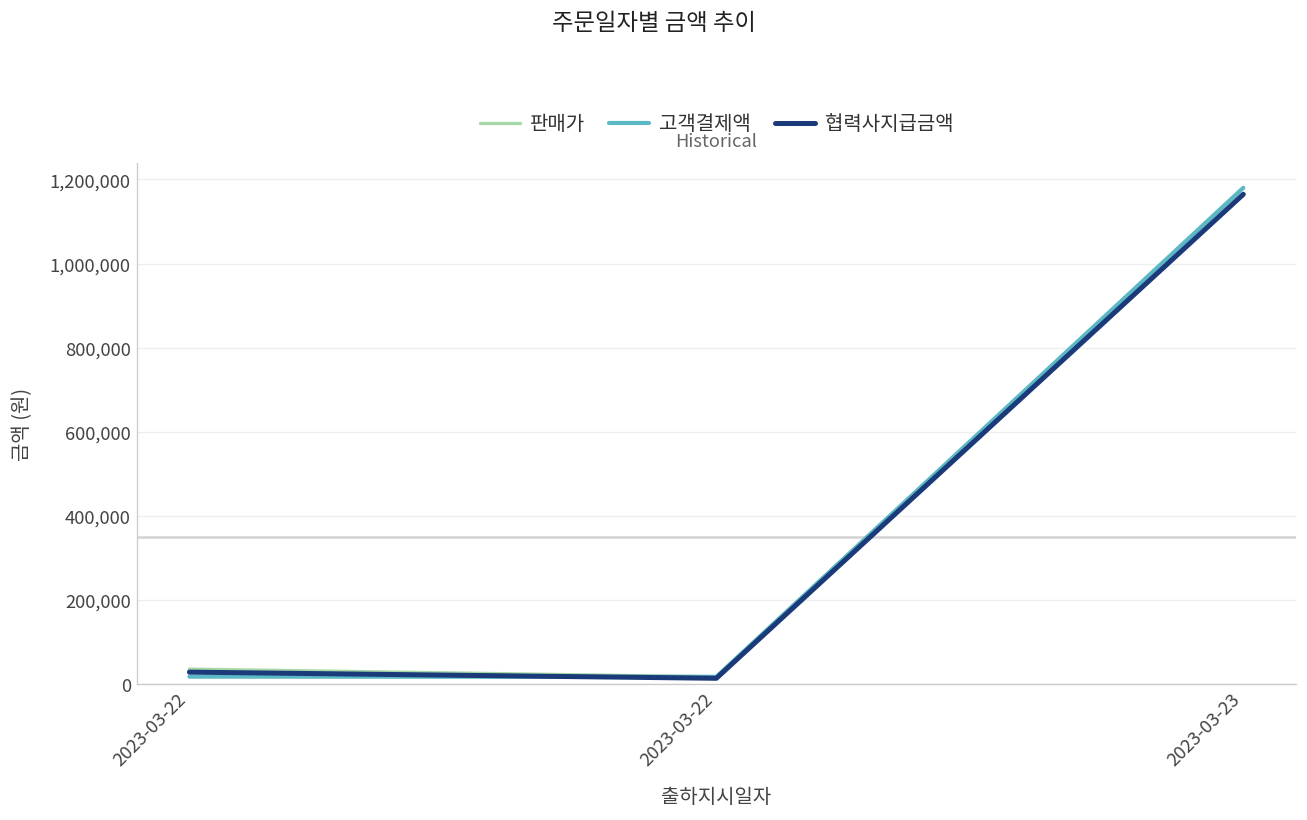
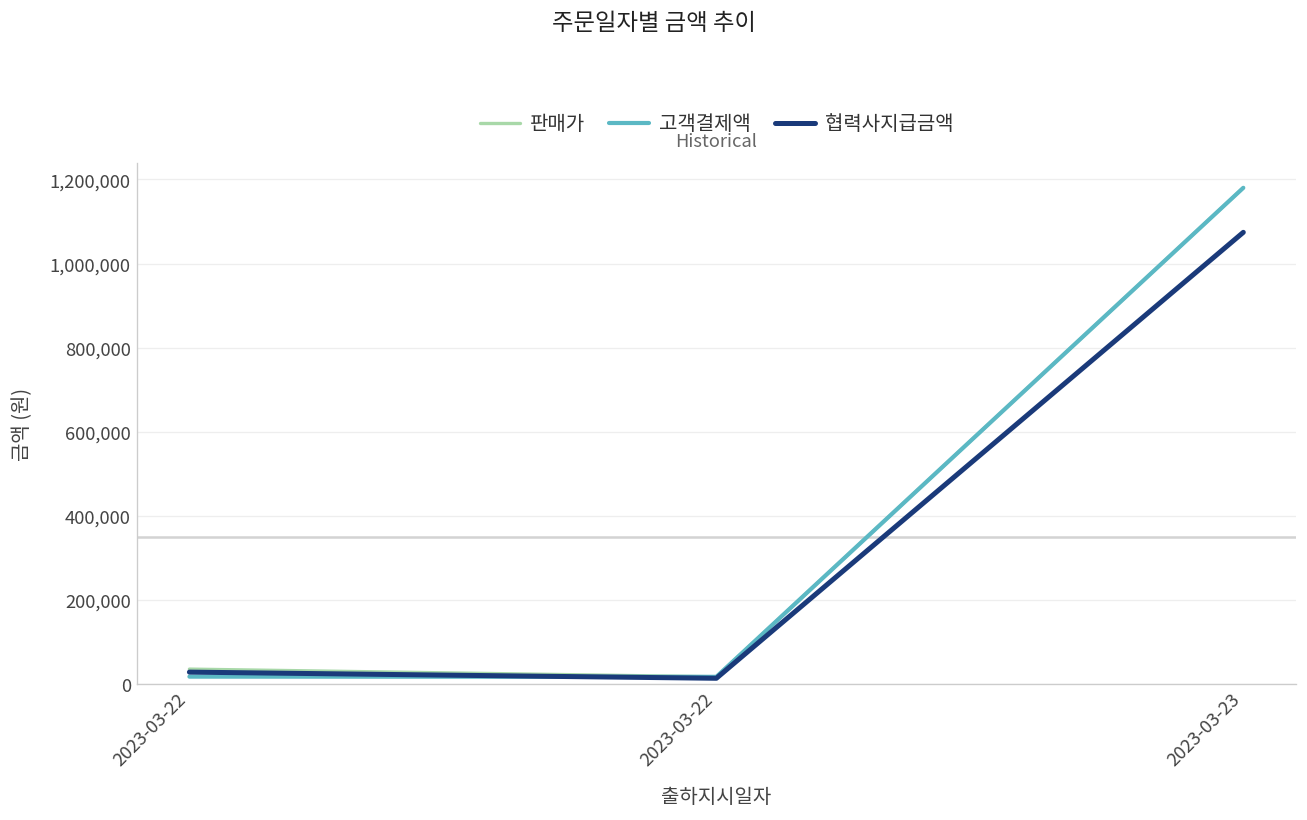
  {
    "협력사지급금액": {
-     "2023-03-23": "1,160,000"
+     "2023-03-23": "1,070,000"
    }
  }
